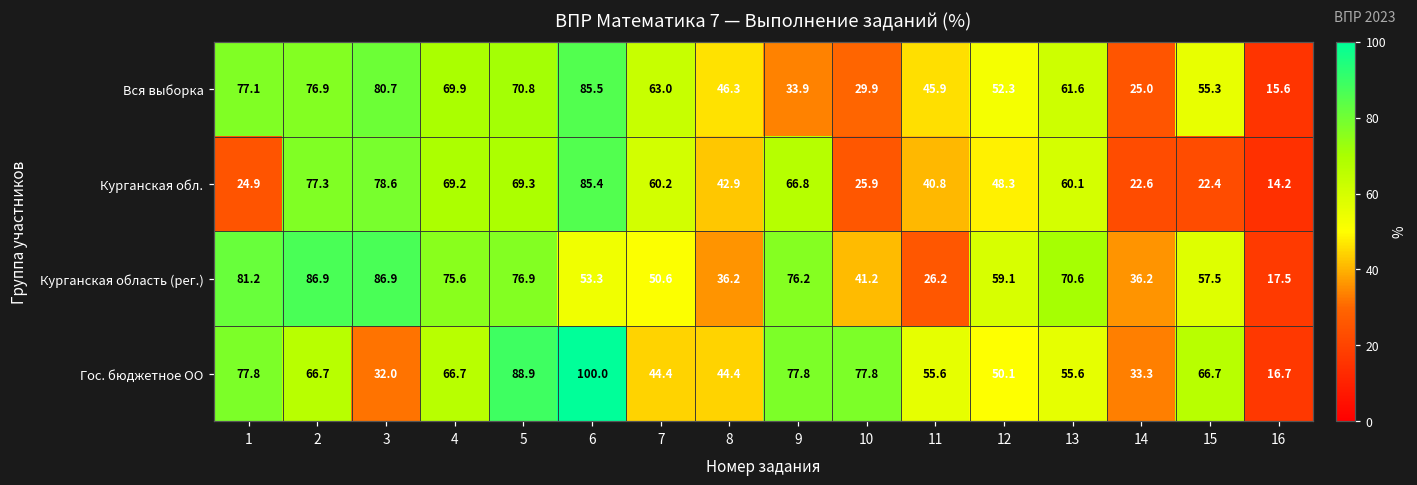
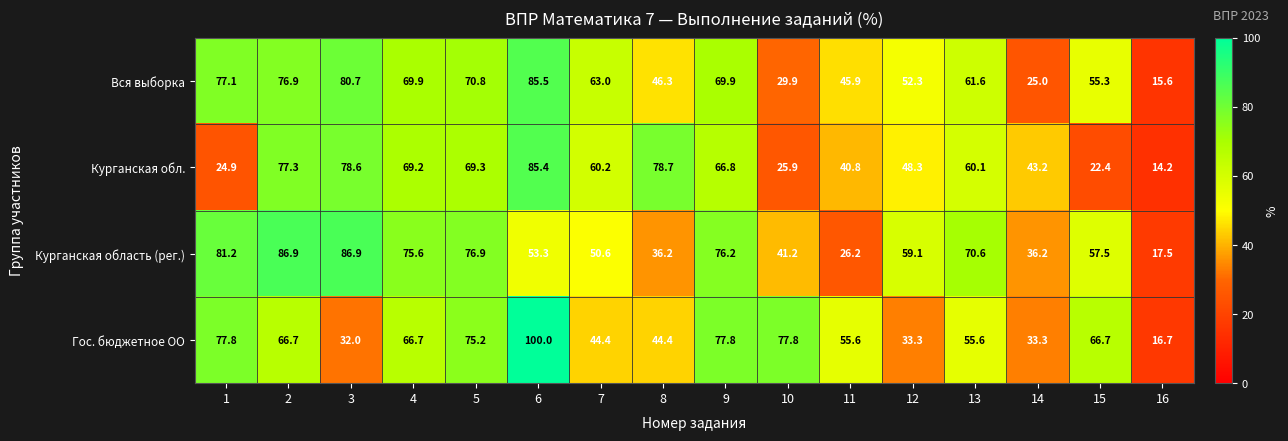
  {
    "Вся выборка": {
      "1": 77.1,
      "2": 76.9,
      "3": 80.7,
      "4": 69.9,
      "5": 70.8,
      "6": 85.5,
      "7": 63.0,
      "8": 46.3,
-     "9": 33.9,
+     "9": 69.9,
      "10": 29.9,
      "11": 45.9,
      "12": 52.3,
      "13": 61.6,
      "14": 25.0,
      "15": 55.3,
      "16": 15.6
    },
    "Курганская обл.": {
      "1": 24.9,
      "2": 77.3,
      "3": 78.6,
      "4": 69.2,
      "5": 69.3,
      "6": 85.4,
      "7": 60.2,
-     "8": 42.9,
+     "8": 78.7,
      "9": 66.8,
      "10": 25.9,
      "11": 40.8,
      "12": 48.3,
      "13": 60.1,
-     "14": 22.6,
+     "14": 43.2,
      "15": 22.4,
      "16": 14.2
    },
    "Курганская область (рег.)": {
      "1": 81.2,
      "2": 86.9,
      "3": 86.9,
      "4": 75.6,
      "5": 76.9,
      "6": 53.3,
      "7": 50.6,
      "8": 36.2,
      "9": 76.2,
      "10": 41.2,
      "11": 26.2,
      "12": 59.1,
      "13": 70.6,
      "14": 36.2,
      "15": 57.5,
      "16": 17.5
    },
    "Гос. бюджетное ОО": {
      "1": 77.8,
      "2": 66.7,
      "3": 32.0,
      "4": 66.7,
-     "5": 88.9,
+     "5": 75.2,
      "6": 100.0,
      "7": 44.4,
      "8": 44.4,
      "9": 77.8,
      "10": 77.8,
      "11": 55.6,
-     "12": 50.1,
+     "12": 33.3,
      "13": 55.6,
      "14": 33.3,
      "15": 66.7,
      "16": 16.7
    }
  }
